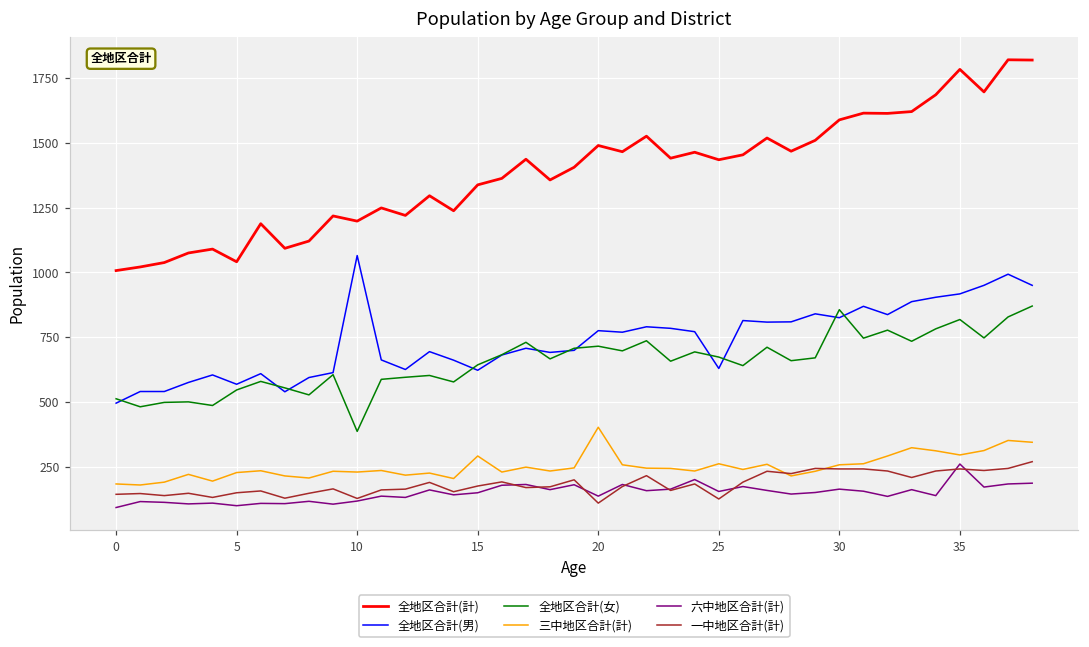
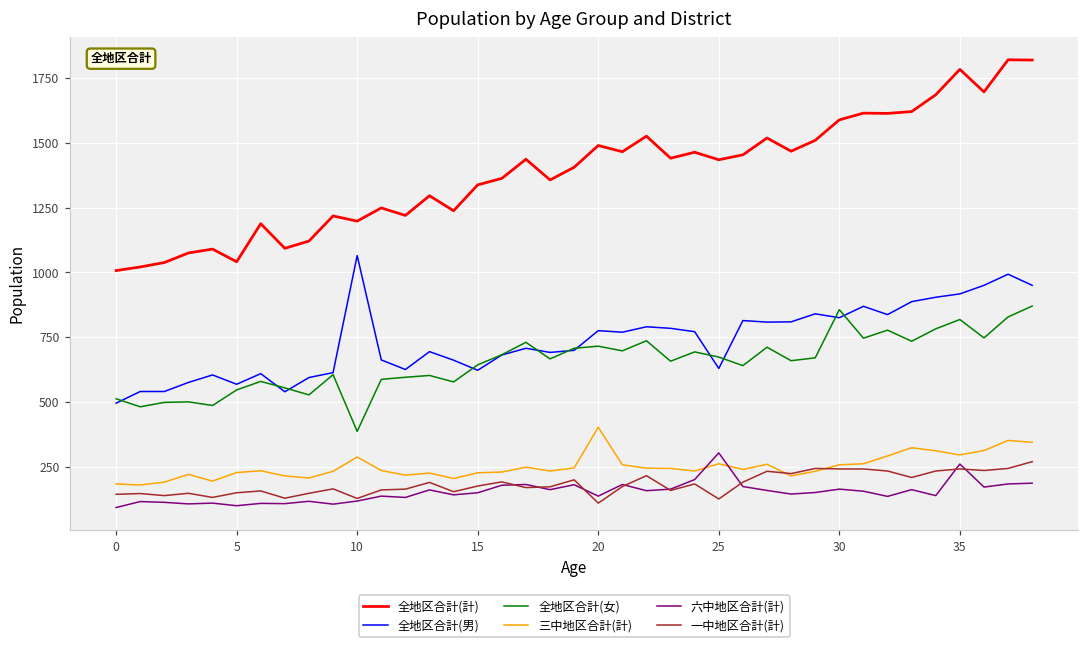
  {
    "全地区合計(計)": {
      "0": 1010,
      "5": 1040,
      "10": 1200,
      "15": 1340,
      "20": 1490,
      "25": 1440,
      "30": 1590,
      "35": 1780
    },
    "全地区合計(男)": {
      "0": 500,
      "5": 570,
      "10": 1070,
      "15": 620,
      "20": 780,
      "25": 630,
      "30": 830,
      "35": 920
    },
    "全地区合計(女)": {
      "0": 510,
      "5": 550,
      "10": 390,
      "15": 640,
      "20": 720,
      "25": 670,
      "30": 860,
      "35": 820
    },
    "三中地区合計(計)": {
      "0": 180,
      "5": 230,
-     "10": 230,
-     "15": 290,
+     "10": 290,
+     "15": 230,
      "20": 400,
      "25": 260,
      "30": 260,
      "35": 300
    },
    "六中地区合計(計)": {
      "0": 90,
      "5": 100,
      "15": 150,
      "20": 140,
-     "25": 150,
+     "25": 300,
      "30": 160,
      "35": 260
    },
    "一中地区合計(計)": {
      "0": 140,
      "5": 150,
      "15": 180,
      "20": 110,
      "25": 130,
      "30": 240,
      "35": 240
    }
  }
